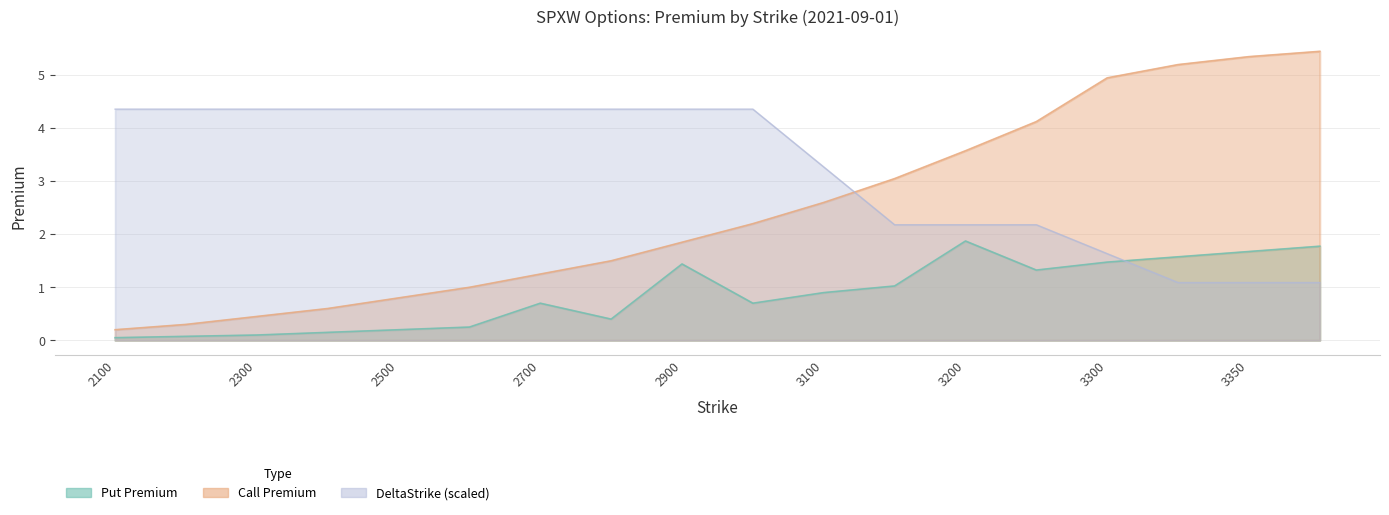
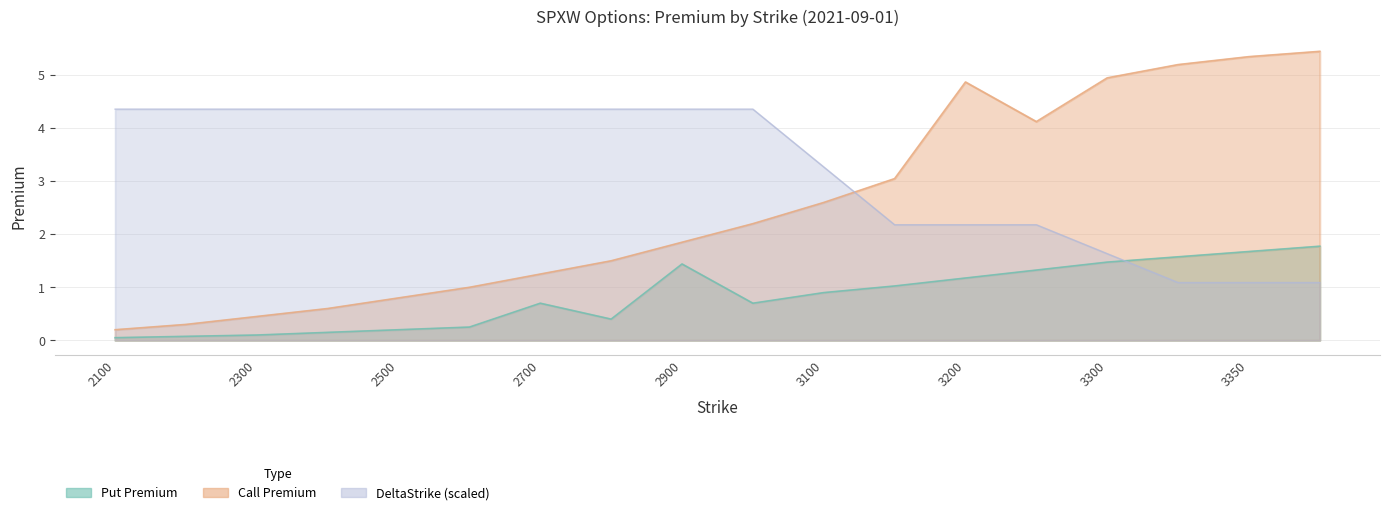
  {
    "Put Premium": {
      "2100": 0.1,
      "2300": 0.1,
      "2500": 0.2,
      "2700": 0.7,
      "2900": 1.4,
      "3100": 0.9,
-     "3200": 1.9,
+     "3200": 1.2,
      "3300": 1.5,
      "3350": 1.7
    },
    "Call Premium": {
      "2100": 0.2,
      "2300": 0.5,
      "2500": 0.8,
      "2700": 1.3,
      "2900": 1.9,
      "3100": 2.6,
-     "3200": 3.6,
+     "3200": 4.9,
      "3300": 5.0,
      "3350": 5.4
    },
    "DeltaStrike (scaled)": {
      "2100": 4.4,
      "2300": 4.4,
      "2500": 4.4,
      "2700": 4.4,
      "2900": 4.4,
      "3100": 3.3,
      "3200": 2.2,
      "3300": 1.6,
      "3350": 1.1
    }
  }
